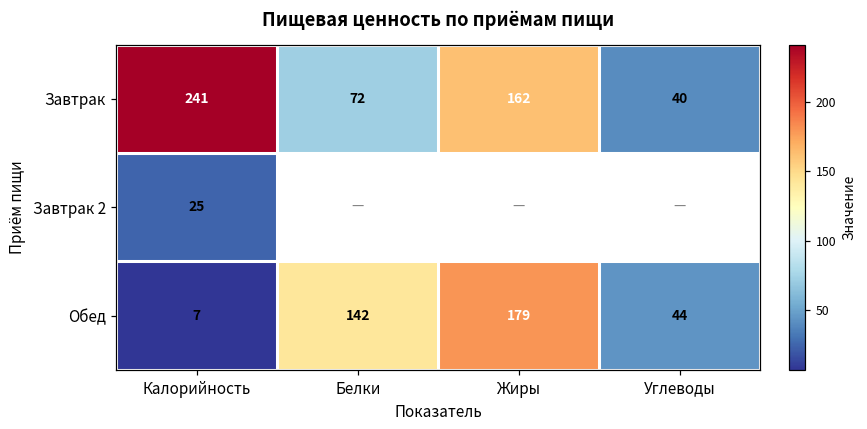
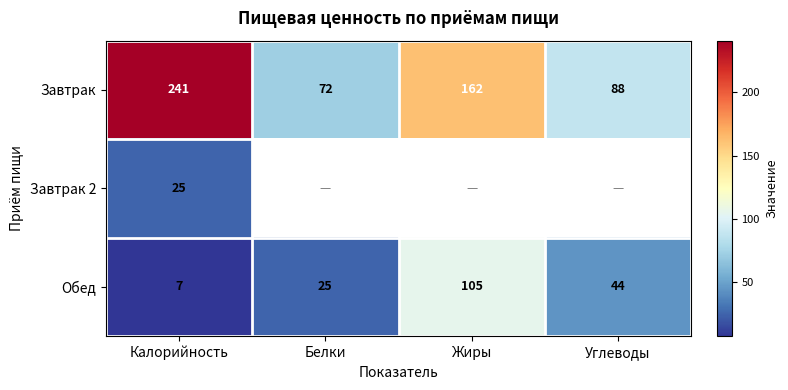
  {
    "Завтрак": {
      "Калорийность": 241,
      "Белки": 72,
      "Жиры": 162,
-     "Углеводы": 40
+     "Углеводы": 88
    },
    "Завтрак 2": {
      "Калорийность": 25
    },
    "Обед": {
      "Калорийность": 7,
-     "Белки": 142,
-     "Жиры": 179,
+     "Белки": 25,
+     "Жиры": 105,
      "Углеводы": 44
    }
  }
